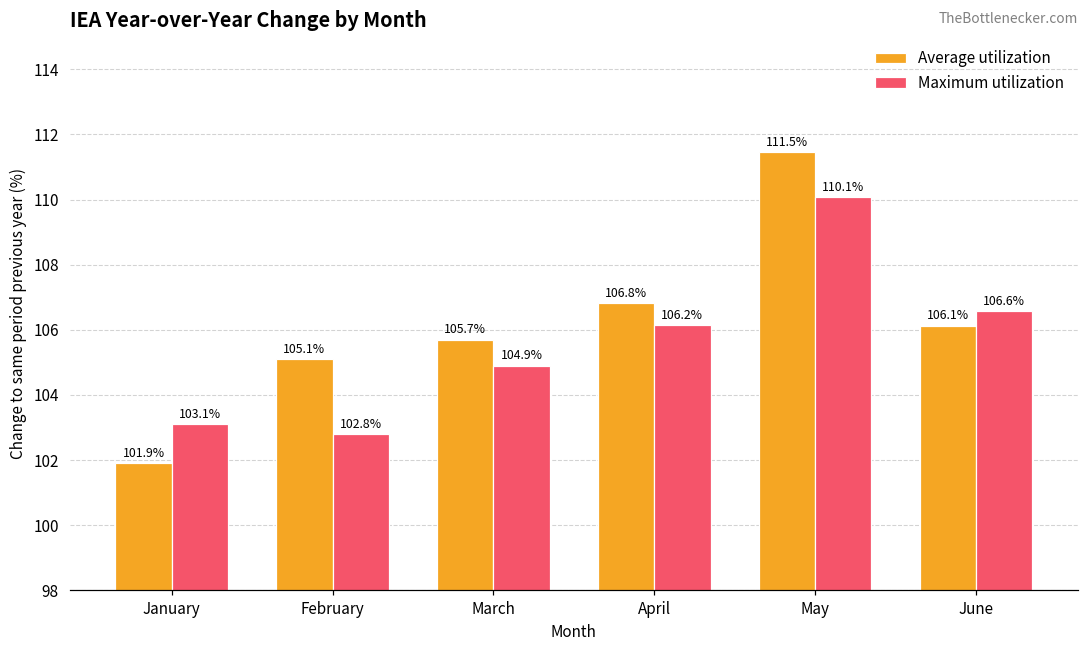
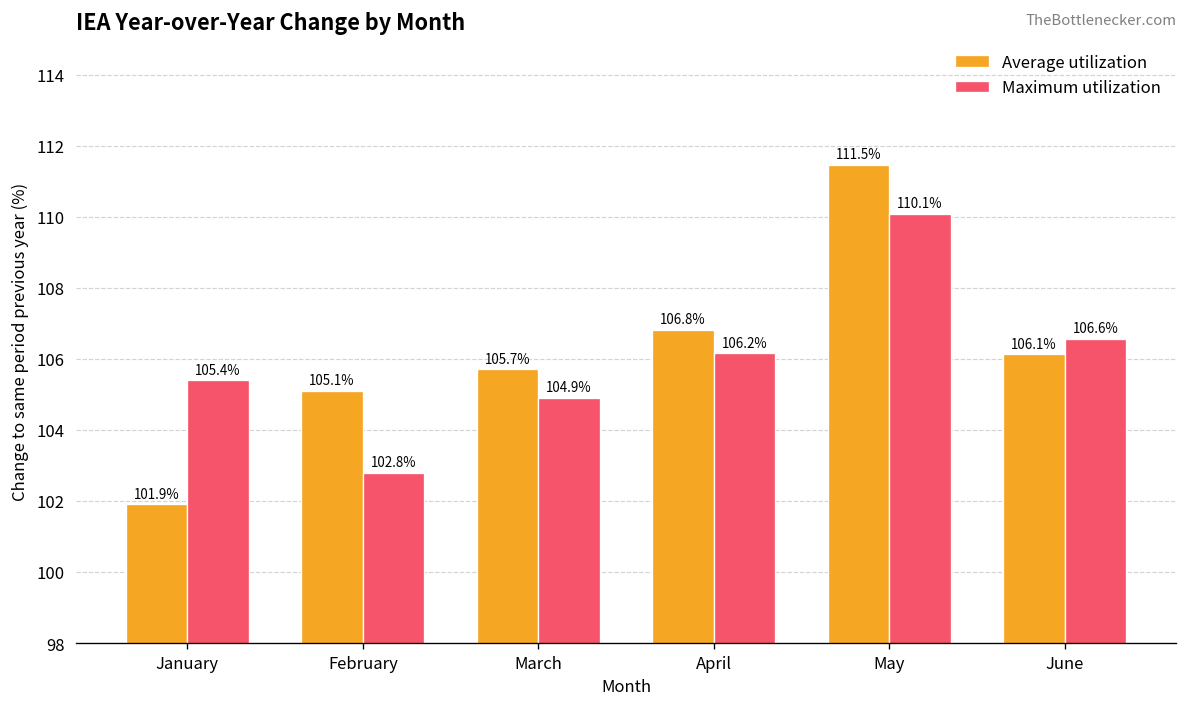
  {
    "Average utilization": {
      "January": "101.9%",
      "February": "105.1%",
      "March": "105.7%",
      "April": "106.8%",
      "May": "111.5%",
      "June": "106.1%"
    },
    "Maximum utilization": {
-     "January": "103.1%",
+     "January": "105.4%",
      "February": "102.8%",
      "March": "104.9%",
      "April": "106.2%",
      "May": "110.1%",
      "June": "106.6%"
    }
  }
